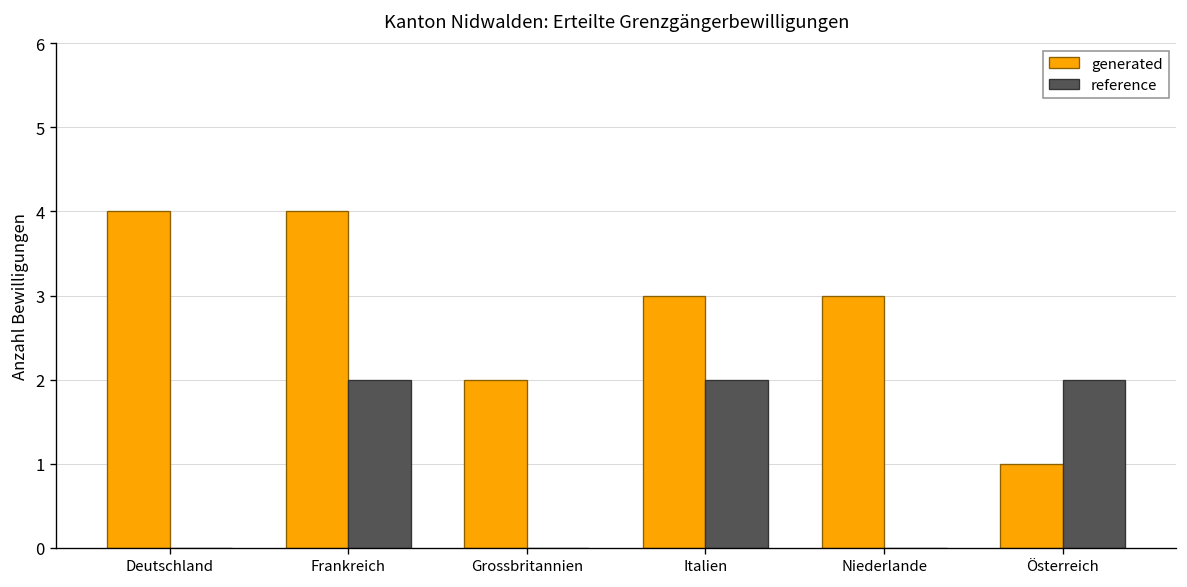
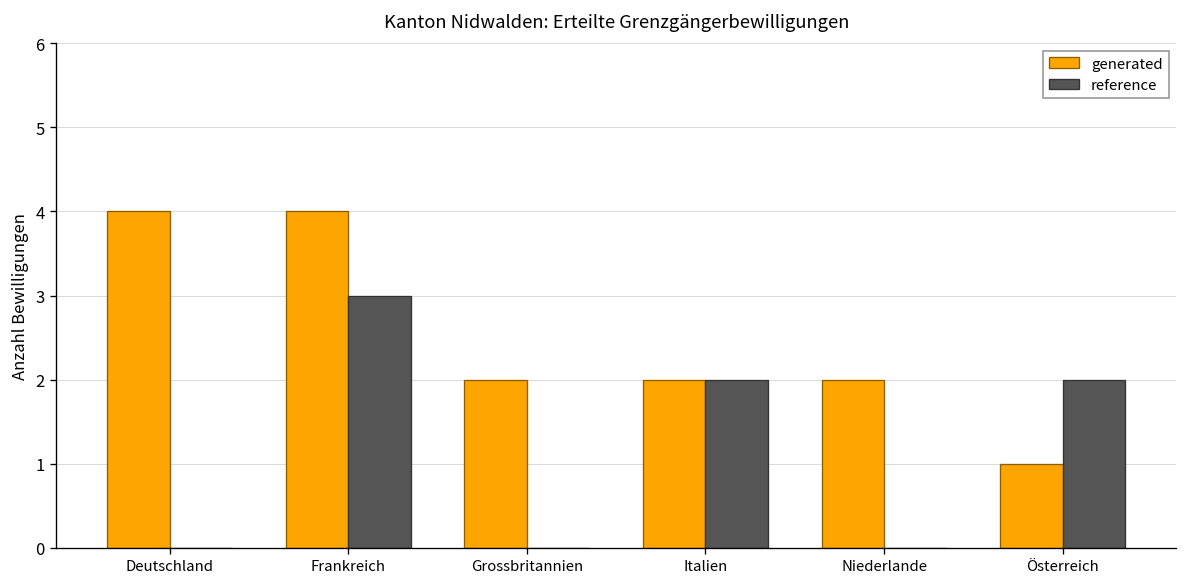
  {
    "generated": {
      "Deutschland": 4,
      "Frankreich": 4,
      "Grossbritannien": 2,
-     "Italien": 3,
-     "Niederlande": 3,
+     "Italien": 2,
+     "Niederlande": 2,
      "Österreich": 1
    },
    "reference": {
      "Deutschland": 0,
-     "Frankreich": 2,
+     "Frankreich": 3,
      "Grossbritannien": 0,
      "Italien": 2,
      "Niederlande": 0,
      "Österreich": 2
    }
  }
